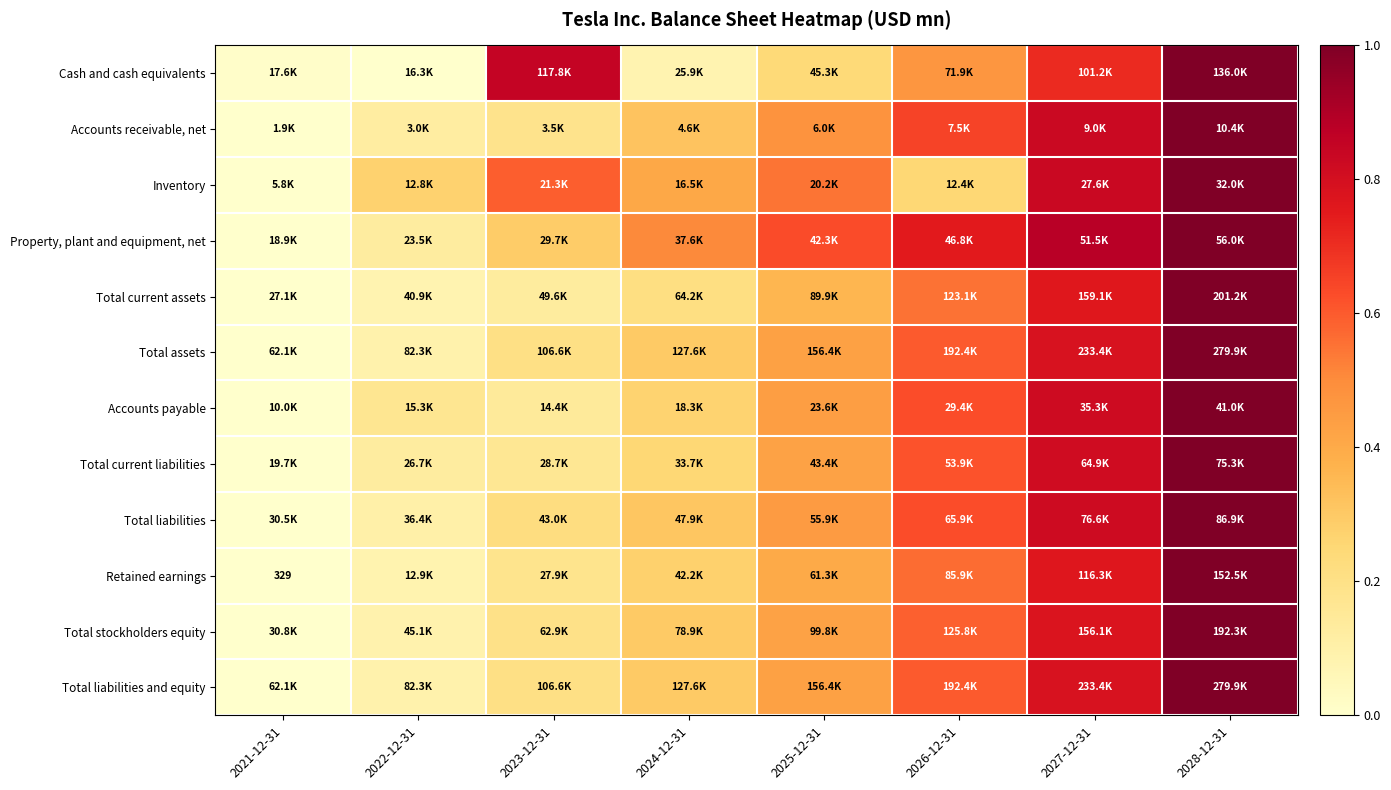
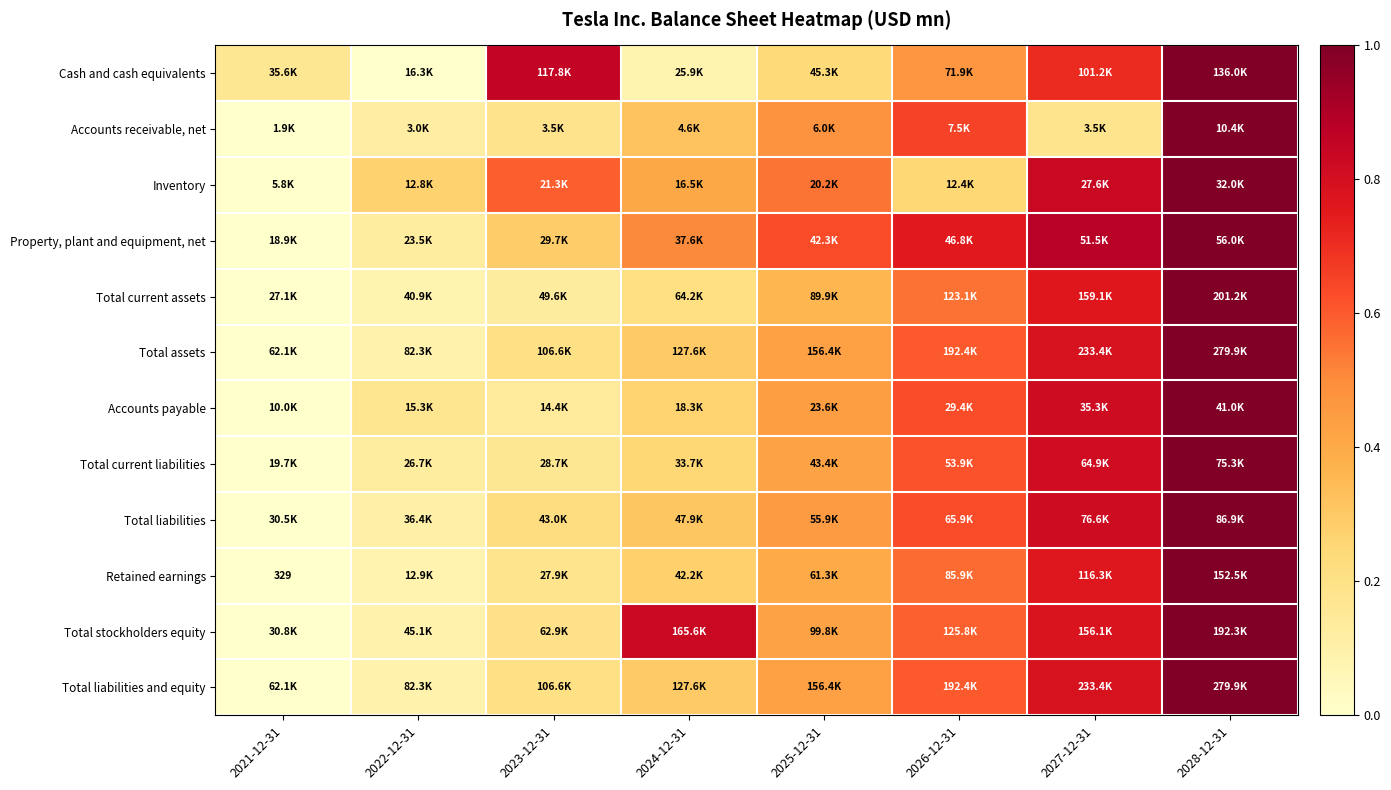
  {
    "Cash and cash equivalents": {
-     "2021-12-31": "17.6K",
+     "2021-12-31": "35.6K",
      "2022-12-31": "16.3K",
      "2023-12-31": "117.8K",
      "2024-12-31": "25.9K",
      "2025-12-31": "45.3K",
      "2026-12-31": "71.9K",
      "2027-12-31": "101.2K",
      "2028-12-31": "136.0K"
    },
    "Accounts receivable, net": {
      "2021-12-31": "1.9K",
      "2022-12-31": "3.0K",
      "2023-12-31": "3.5K",
      "2024-12-31": "4.6K",
      "2025-12-31": "6.0K",
      "2026-12-31": "7.5K",
-     "2027-12-31": "9.0K",
+     "2027-12-31": "3.5K",
      "2028-12-31": "10.4K"
    },
    "Inventory": {
      "2021-12-31": "5.8K",
      "2022-12-31": "12.8K",
      "2023-12-31": "21.3K",
      "2024-12-31": "16.5K",
      "2025-12-31": "20.2K",
      "2026-12-31": "12.4K",
      "2027-12-31": "27.6K",
      "2028-12-31": "32.0K"
    },
    "Property, plant and equipment, net": {
      "2021-12-31": "18.9K",
      "2022-12-31": "23.5K",
      "2023-12-31": "29.7K",
      "2024-12-31": "37.6K",
      "2025-12-31": "42.3K",
      "2026-12-31": "46.8K",
      "2027-12-31": "51.5K",
      "2028-12-31": "56.0K"
    },
    "Total current assets": {
      "2021-12-31": "27.1K",
      "2022-12-31": "40.9K",
      "2023-12-31": "49.6K",
      "2024-12-31": "64.2K",
      "2025-12-31": "89.9K",
      "2026-12-31": "123.1K",
      "2027-12-31": "159.1K",
      "2028-12-31": "201.2K"
    },
    "Total assets": {
      "2021-12-31": "62.1K",
      "2022-12-31": "82.3K",
      "2023-12-31": "106.6K",
      "2024-12-31": "127.6K",
      "2025-12-31": "156.4K",
      "2026-12-31": "192.4K",
      "2027-12-31": "233.4K",
      "2028-12-31": "279.9K"
    },
    "Accounts payable": {
      "2021-12-31": "10.0K",
      "2022-12-31": "15.3K",
      "2023-12-31": "14.4K",
      "2024-12-31": "18.3K",
      "2025-12-31": "23.6K",
      "2026-12-31": "29.4K",
      "2027-12-31": "35.3K",
      "2028-12-31": "41.0K"
    },
    "Total current liabilities": {
      "2021-12-31": "19.7K",
      "2022-12-31": "26.7K",
      "2023-12-31": "28.7K",
      "2024-12-31": "33.7K",
      "2025-12-31": "43.4K",
      "2026-12-31": "53.9K",
      "2027-12-31": "64.9K",
      "2028-12-31": "75.3K"
    },
    "Total liabilities": {
      "2021-12-31": "30.5K",
      "2022-12-31": "36.4K",
      "2023-12-31": "43.0K",
      "2024-12-31": "47.9K",
      "2025-12-31": "55.9K",
      "2026-12-31": "65.9K",
      "2027-12-31": "76.6K",
      "2028-12-31": "86.9K"
    },
    "Retained earnings": {
      "2021-12-31": "329",
      "2022-12-31": "12.9K",
      "2023-12-31": "27.9K",
      "2024-12-31": "42.2K",
      "2025-12-31": "61.3K",
      "2026-12-31": "85.9K",
      "2027-12-31": "116.3K",
      "2028-12-31": "152.5K"
    },
    "Total stockholders equity": {
      "2021-12-31": "30.8K",
      "2022-12-31": "45.1K",
      "2023-12-31": "62.9K",
-     "2024-12-31": "78.9K",
+     "2024-12-31": "165.6K",
      "2025-12-31": "99.8K",
      "2026-12-31": "125.8K",
      "2027-12-31": "156.1K",
      "2028-12-31": "192.3K"
    },
    "Total liabilities and equity": {
      "2021-12-31": "62.1K",
      "2022-12-31": "82.3K",
      "2023-12-31": "106.6K",
      "2024-12-31": "127.6K",
      "2025-12-31": "156.4K",
      "2026-12-31": "192.4K",
      "2027-12-31": "233.4K",
      "2028-12-31": "279.9K"
    }
  }
